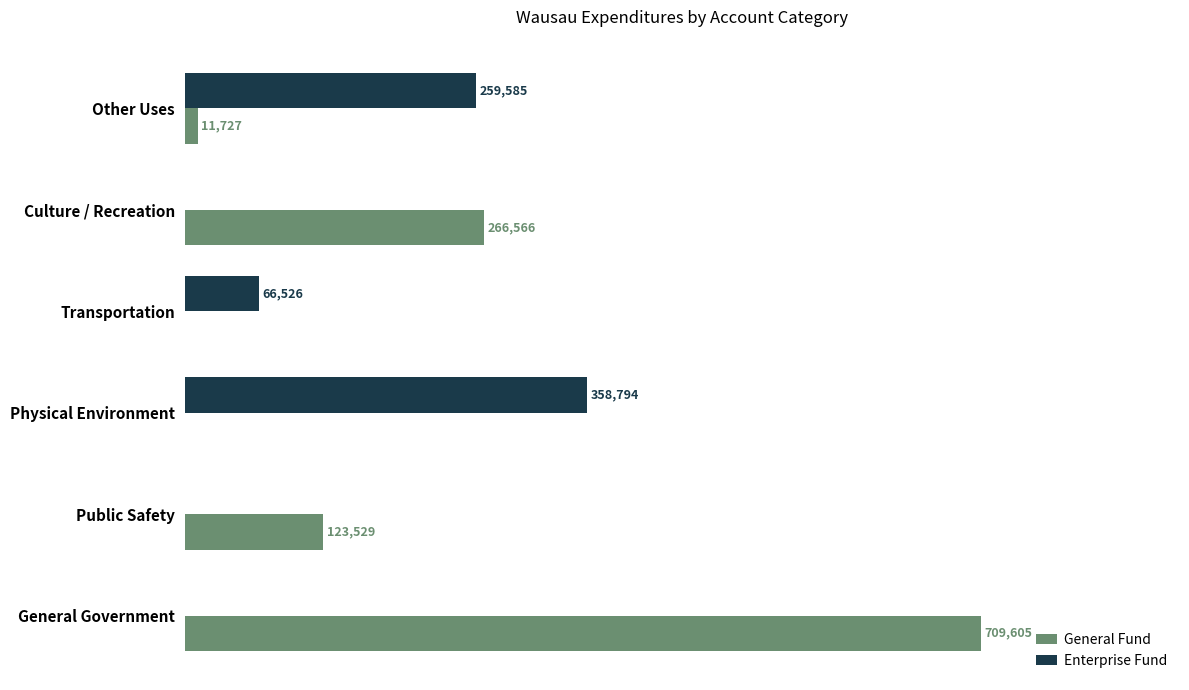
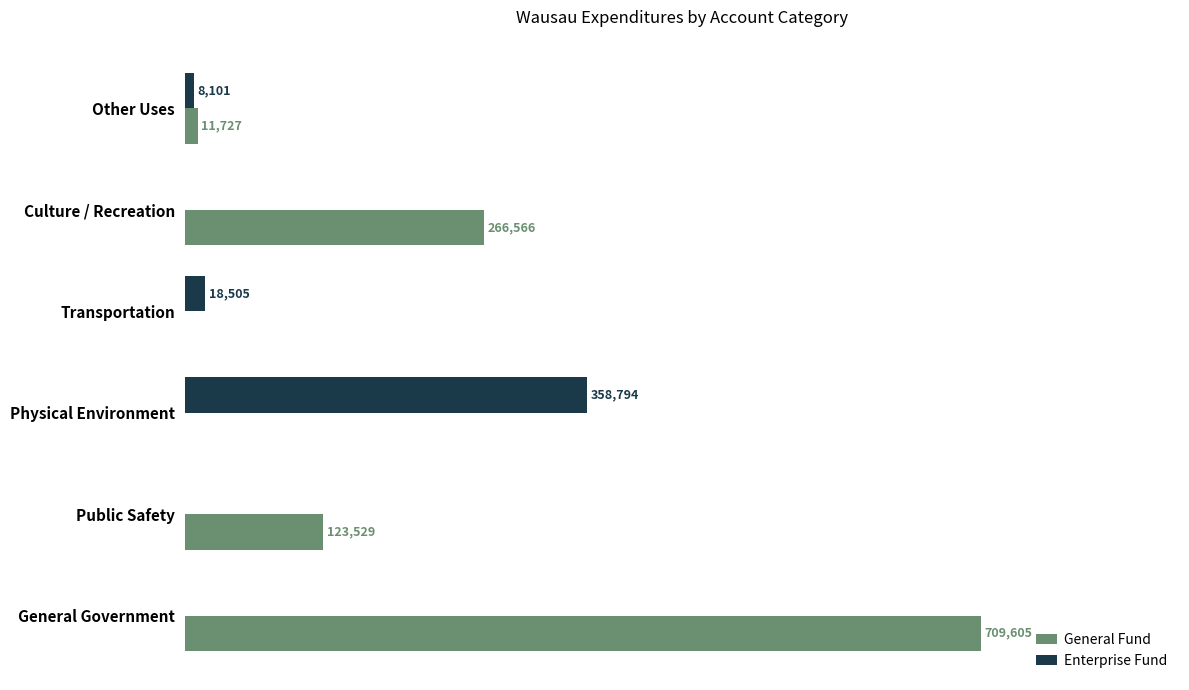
  {
    "General Fund": {
      "Other Uses": "11,727",
      "Culture / Recreation": "266,566",
      "Public Safety": "123,529",
      "General Government": "709,605"
    },
    "Enterprise Fund": {
-     "Other Uses": "259,585",
-     "Transportation": "66,526",
+     "Other Uses": "8,101",
+     "Transportation": "18,505",
      "Physical Environment": "358,794"
    }
  }
